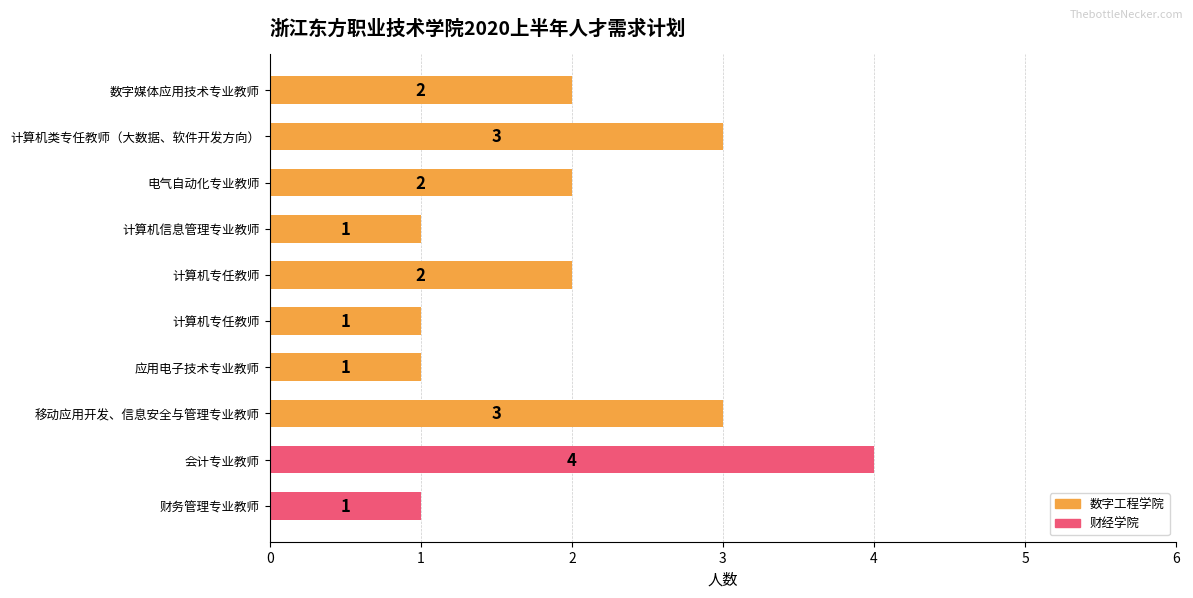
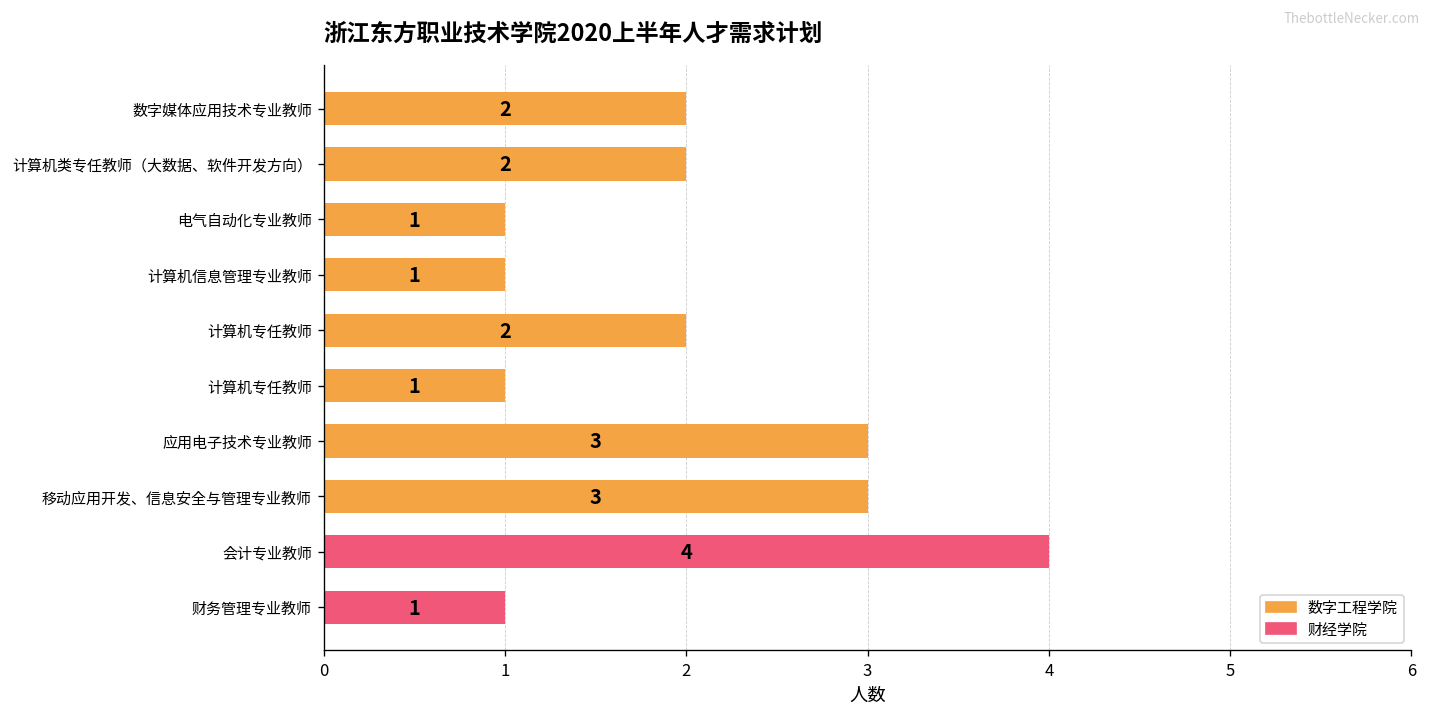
  {
    "数字媒体应用技术专业教师": 2,
-   "计算机类专任教师（大数据、软件开发方向）": 3,
-   "电气自动化专业教师": 2,
+   "计算机类专任教师（大数据、软件开发方向）": 2,
+   "电气自动化专业教师": 1,
    "计算机信息管理专业教师": 1,
-   "应用电子技术专业教师": 1,
+   "应用电子技术专业教师": 3,
    "移动应用开发、信息安全与管理专业教师": 3,
    "会计专业教师": 4,
    "财务管理专业教师": 1
  }
